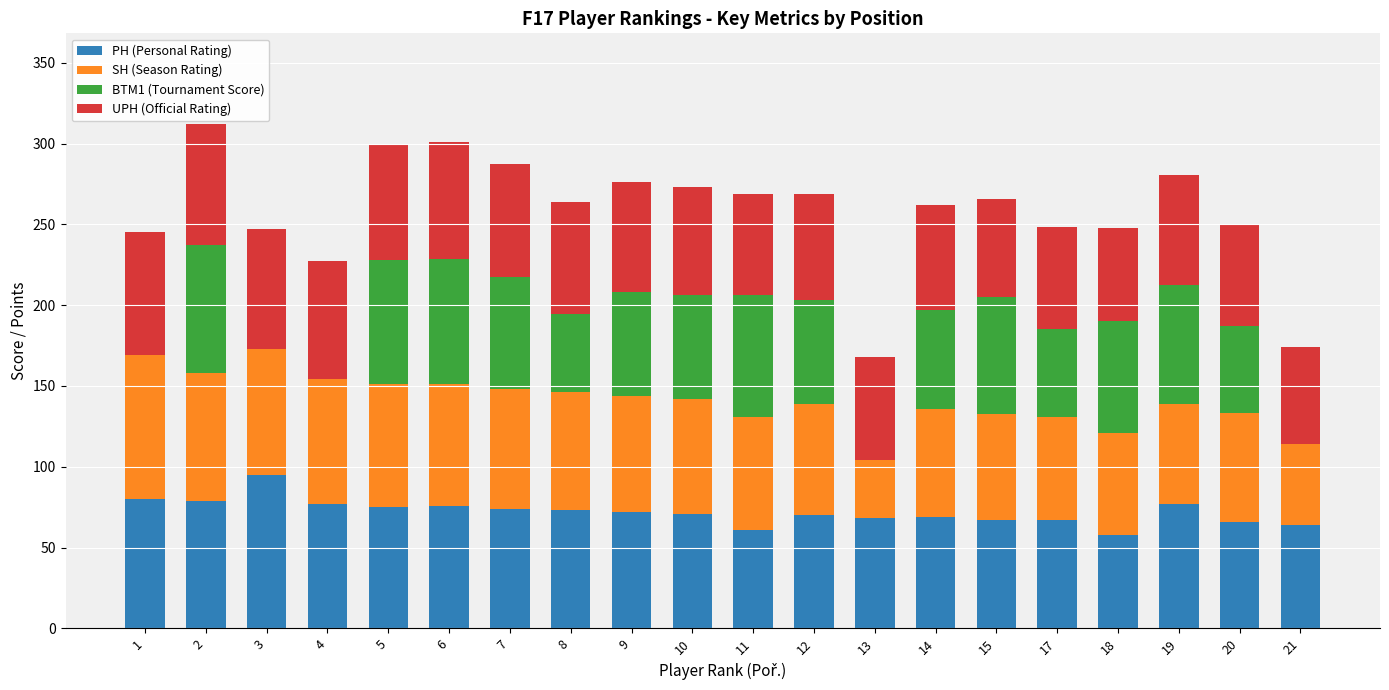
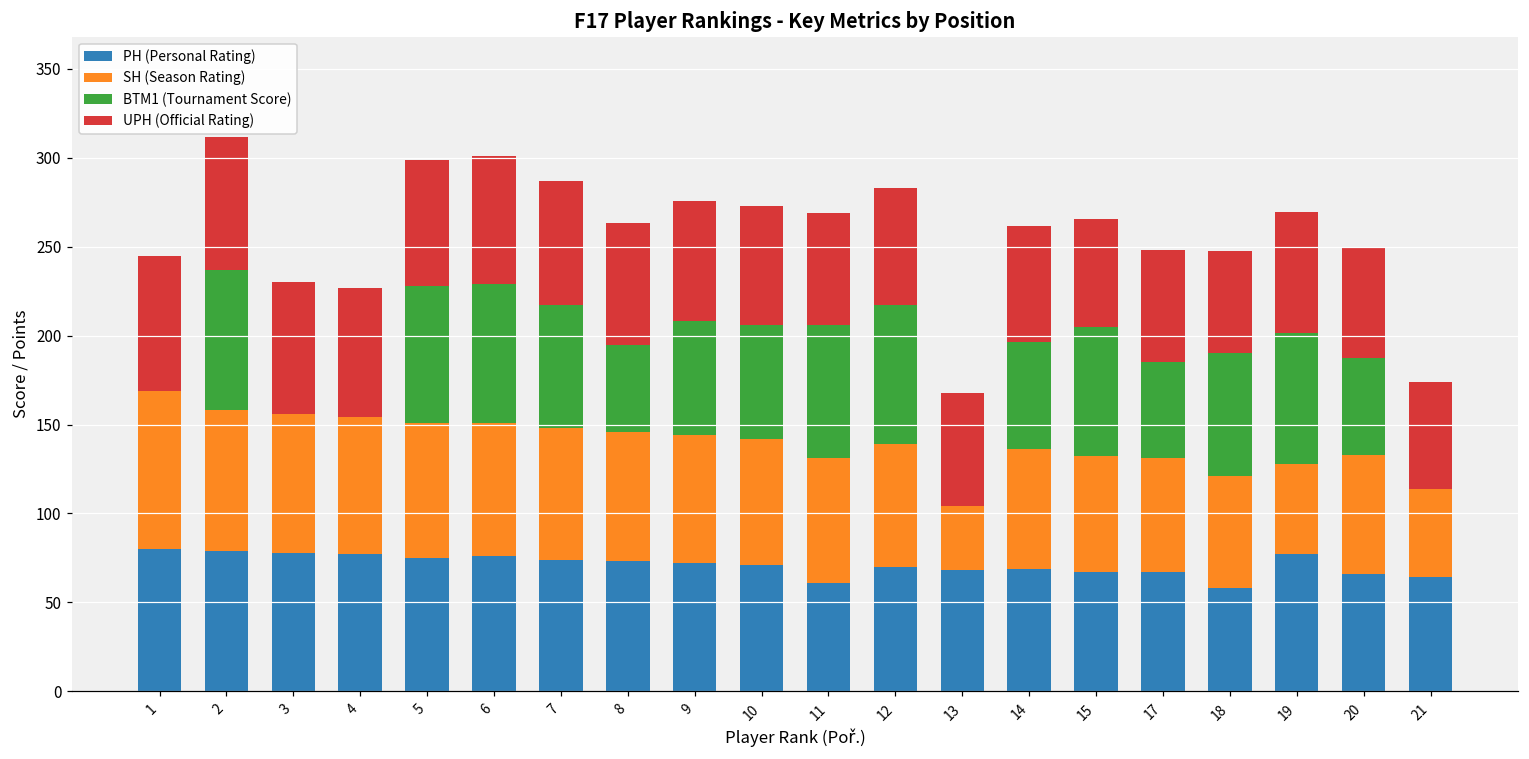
  {
    "PH (Personal Rating)": {
      "1": 80,
      "2": 79,
-     "3": 95,
+     "3": 78,
      "4": 77,
      "5": 75,
      "6": 76,
      "7": 74,
      "8": 73,
      "9": 72,
      "10": 71,
      "11": 61,
      "12": 70,
      "13": 68,
      "14": 69,
      "15": 67,
      "17": 67,
      "18": 58,
      "19": 77,
      "20": 66,
      "21": 64
    },
    "SH (Season Rating)": {
      "1": 89,
      "2": 79,
      "3": 78,
      "4": 77,
      "5": 76,
      "6": 75,
      "7": 74,
      "8": 73,
      "9": 72,
      "10": 71,
      "11": 70,
      "12": 69,
      "13": 36,
      "14": 67,
      "15": 66,
      "17": 64,
      "18": 63,
-     "19": 62,
+     "19": 51,
      "20": 67,
      "21": 50
    },
    "BTM1 (Tournament Score)": {
      "1": 0,
      "2": 79,
      "3": 0,
      "4": 0,
      "5": 77,
      "6": 78,
      "7": 69,
      "8": 49,
      "9": 64,
      "10": 64,
      "11": 75,
-     "12": 64,
+     "12": 78,
      "13": 0,
      "14": 61,
      "15": 73,
      "17": 54,
      "18": 69,
      "19": 74,
      "20": 54,
      "21": 0
    },
    "UPH (Official Rating)": {
      "1": 76,
      "2": 75,
      "3": 74,
      "4": 73,
      "5": 71,
      "6": 72,
      "7": 70,
      "8": 69,
      "9": 68,
      "10": 67,
      "11": 63,
      "12": 66,
      "13": 64,
      "14": 65,
      "15": 61,
      "17": 63,
      "18": 57,
      "19": 68,
      "20": 62,
      "21": 60
    }
  }
